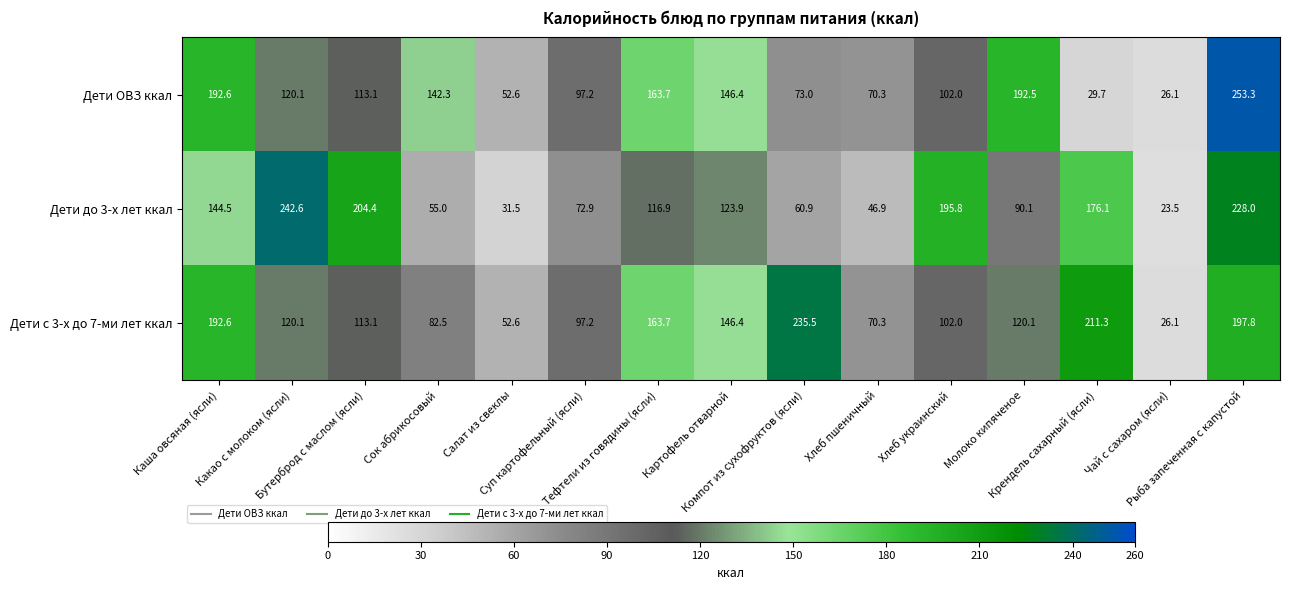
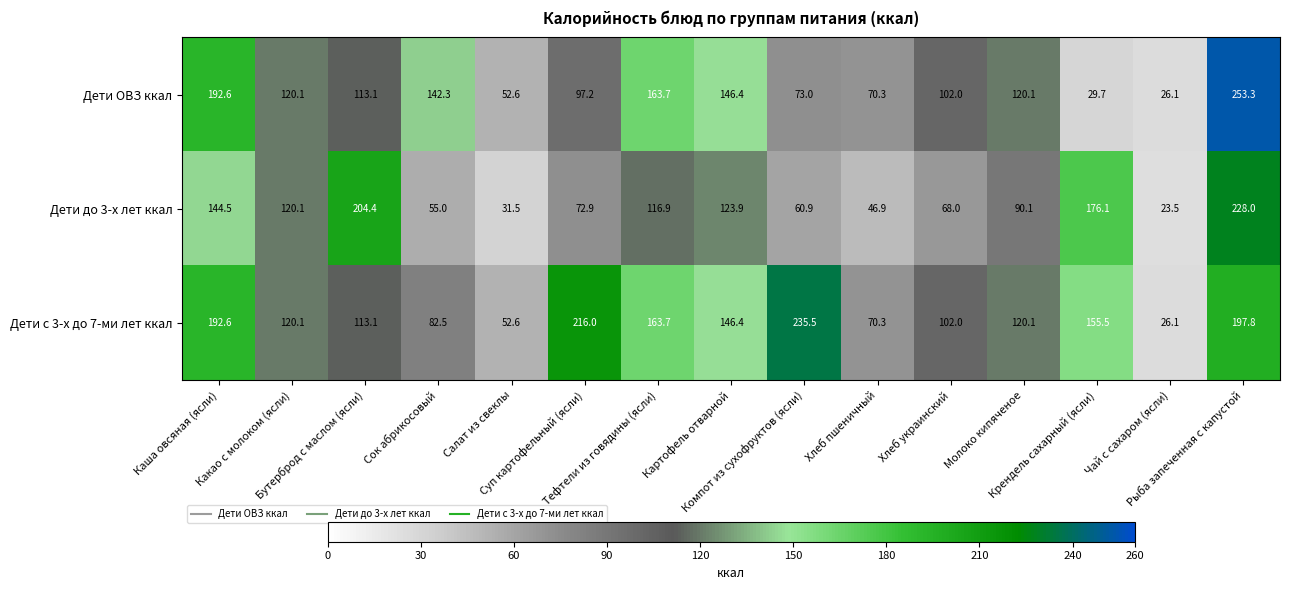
  {
    "Дети ОВЗ ккал": {
      "Каша овсяная (ясли)": 192.6,
      "Какао с молоком (ясли)": 120.1,
      "Бутерброд с маслом (ясли)": 113.1,
      "Сок абрикосовый": 142.3,
      "Салат из свеклы": 52.6,
      "Суп картофельный (ясли)": 97.2,
      "Тефтели из говядины (ясли)": 163.7,
      "Картофель отварной": 146.4,
      "Компот из сухофруктов (ясли)": 73.0,
      "Хлеб пшеничный": 70.3,
      "Хлеб украинский": 102.0,
-     "Молоко кипяченое": 192.5,
+     "Молоко кипяченое": 120.1,
      "Крендель сахарный (ясли)": 29.7,
      "Чай с сахаром (ясли)": 26.1,
      "Рыба запеченная с капустой": 253.3
    },
    "Дети до 3-х лет ккал": {
      "Каша овсяная (ясли)": 144.5,
-     "Какао с молоком (ясли)": 242.6,
+     "Какао с молоком (ясли)": 120.1,
      "Бутерброд с маслом (ясли)": 204.4,
      "Сок абрикосовый": 55.0,
      "Салат из свеклы": 31.5,
      "Суп картофельный (ясли)": 72.9,
      "Тефтели из говядины (ясли)": 116.9,
      "Картофель отварной": 123.9,
      "Компот из сухофруктов (ясли)": 60.9,
      "Хлеб пшеничный": 46.9,
-     "Хлеб украинский": 195.8,
+     "Хлеб украинский": 68.0,
      "Молоко кипяченое": 90.1,
      "Крендель сахарный (ясли)": 176.1,
      "Чай с сахаром (ясли)": 23.5,
      "Рыба запеченная с капустой": 228.0
    },
    "Дети с 3-х до 7-ми лет ккал": {
      "Каша овсяная (ясли)": 192.6,
      "Какао с молоком (ясли)": 120.1,
      "Бутерброд с маслом (ясли)": 113.1,
      "Сок абрикосовый": 82.5,
      "Салат из свеклы": 52.6,
-     "Суп картофельный (ясли)": 97.2,
+     "Суп картофельный (ясли)": 216.0,
      "Тефтели из говядины (ясли)": 163.7,
      "Картофель отварной": 146.4,
      "Компот из сухофруктов (ясли)": 235.5,
      "Хлеб пшеничный": 70.3,
      "Хлеб украинский": 102.0,
      "Молоко кипяченое": 120.1,
-     "Крендель сахарный (ясли)": 211.3,
+     "Крендель сахарный (ясли)": 155.5,
      "Чай с сахаром (ясли)": 26.1,
      "Рыба запеченная с капустой": 197.8
    }
  }
